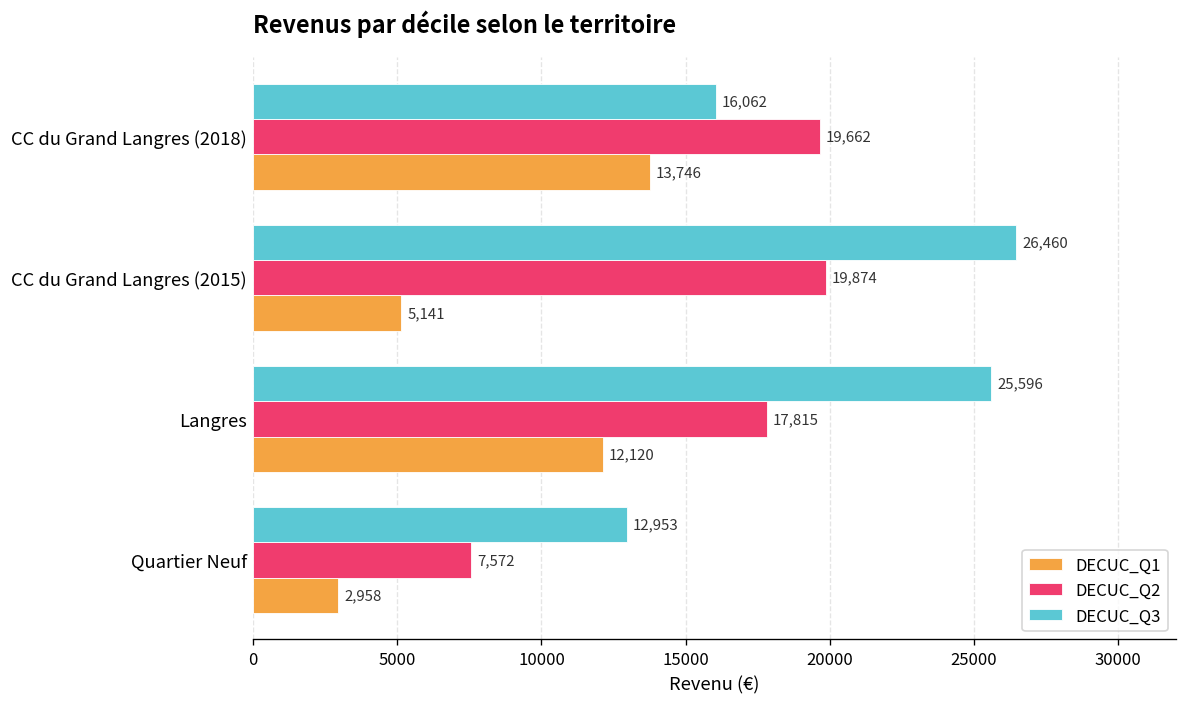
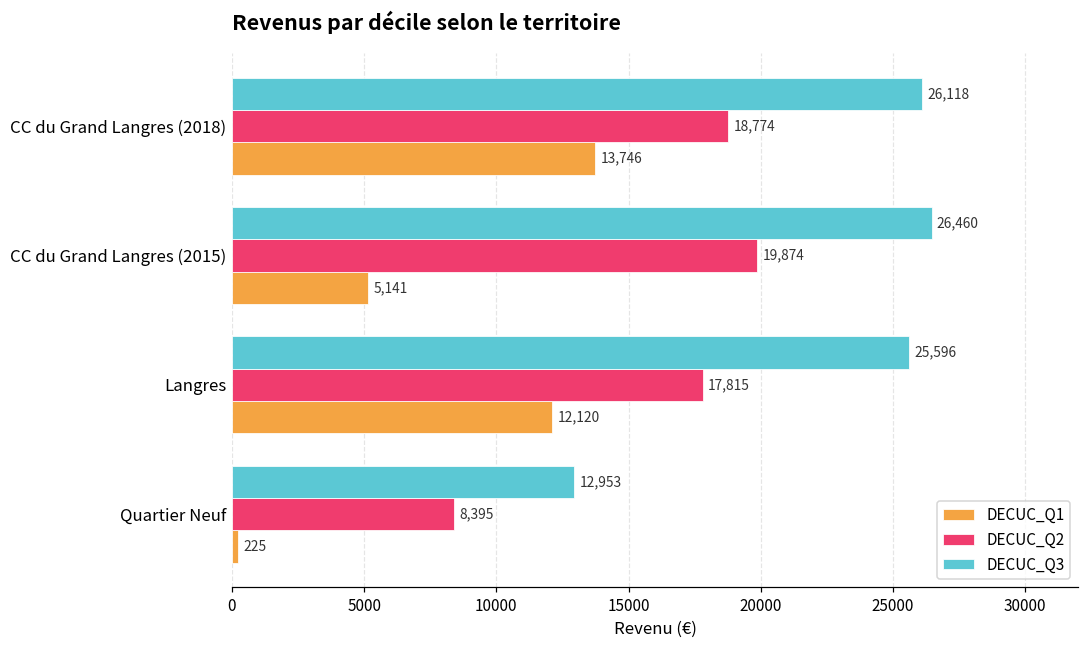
  {
    "DECUC_Q1": {
      "CC du Grand Langres (2018)": "13,746",
      "CC du Grand Langres (2015)": "5,141",
      "Langres": "12,120",
-     "Quartier Neuf": "2,958"
+     "Quartier Neuf": "225"
    },
    "DECUC_Q2": {
-     "CC du Grand Langres (2018)": "19,662",
+     "CC du Grand Langres (2018)": "18,774",
      "CC du Grand Langres (2015)": "19,874",
      "Langres": "17,815",
-     "Quartier Neuf": "7,572"
+     "Quartier Neuf": "8,395"
    },
    "DECUC_Q3": {
-     "CC du Grand Langres (2018)": "16,062",
+     "CC du Grand Langres (2018)": "26,118",
      "CC du Grand Langres (2015)": "26,460",
      "Langres": "25,596",
      "Quartier Neuf": "12,953"
    }
  }
